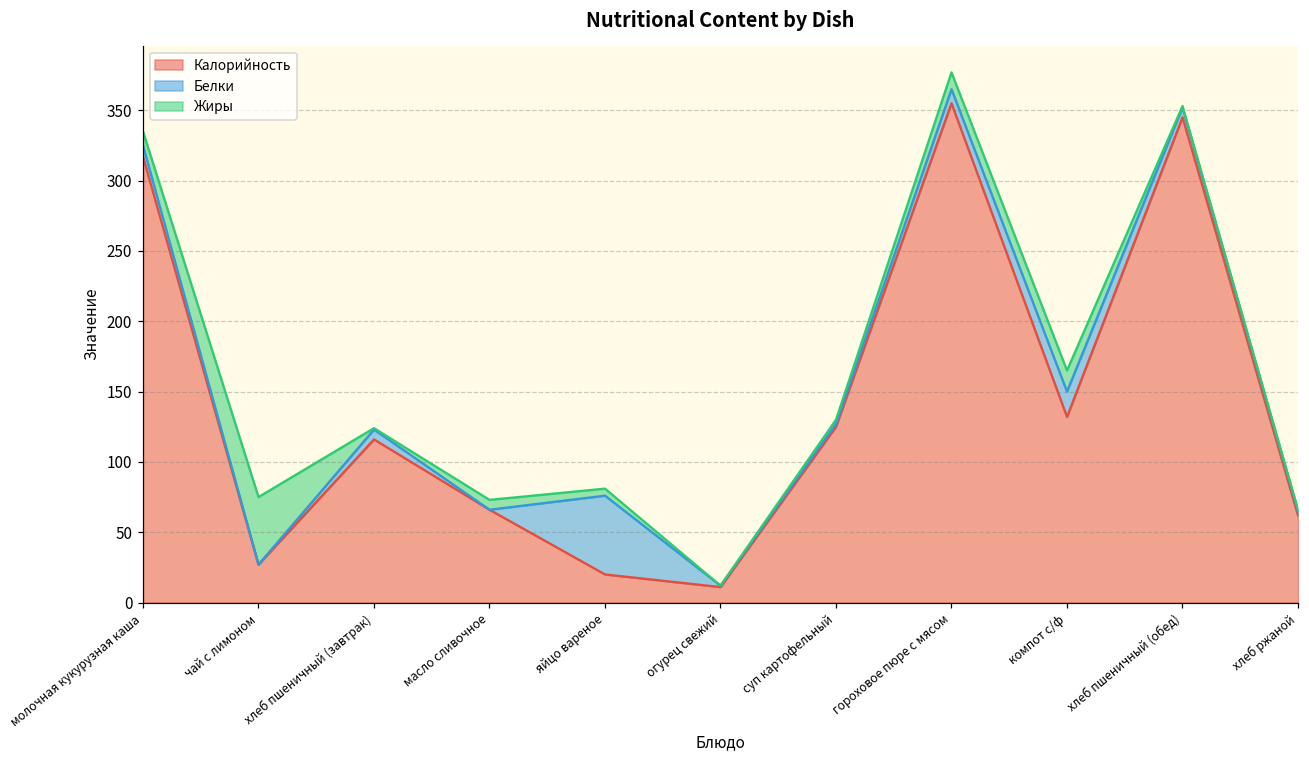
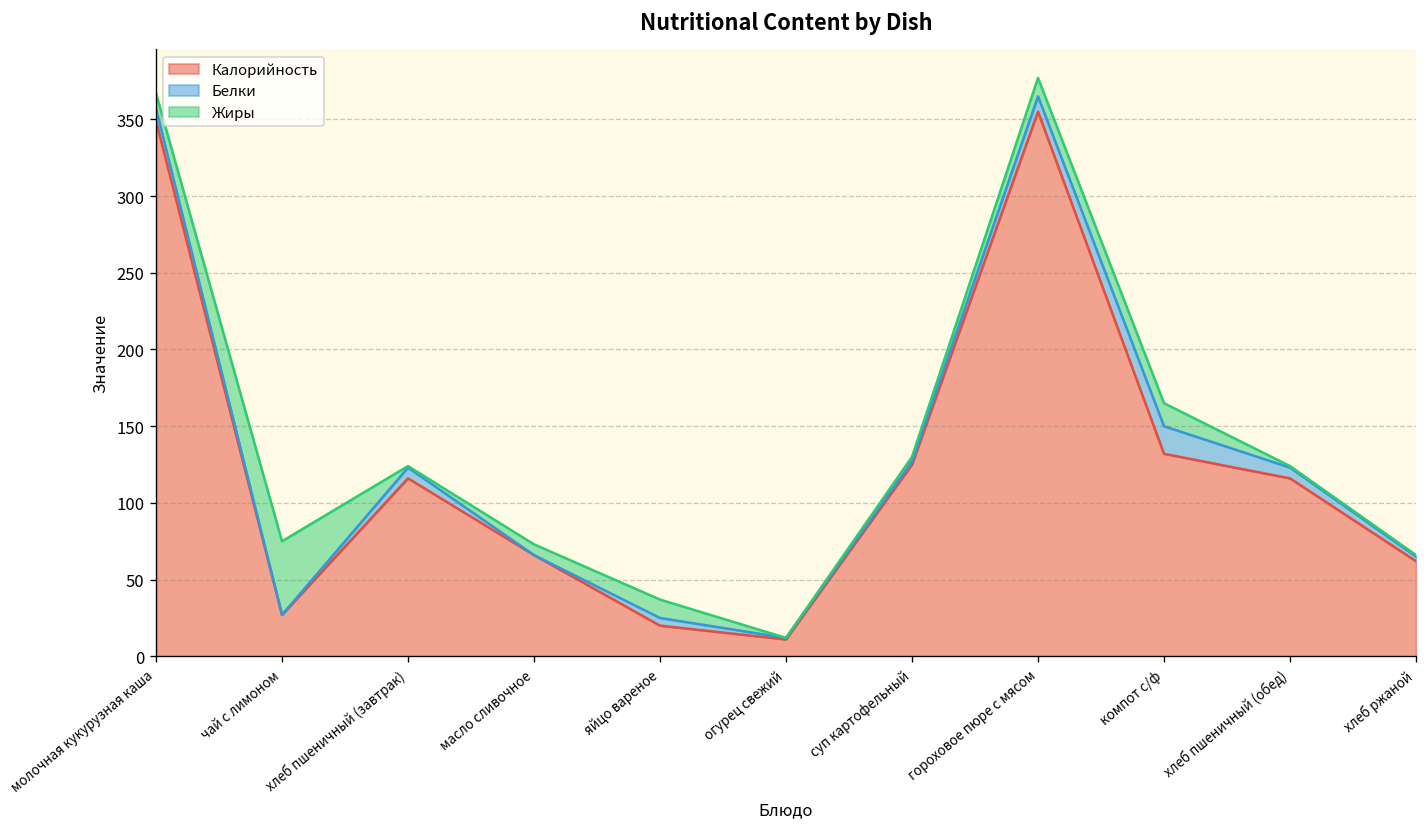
  {
    "Калорийность": {
-     "молочная кукурузная каша": 317,
+     "молочная кукурузная каша": 349,
      "хлеб пшеничный (завтрак)": 116,
      "яйцо вареное": 20,
      "суп картофельный": 125,
      "гороховое пюре с мясом": 355,
      "компот с/ф": 132,
-     "хлеб пшеничный (обед)": 345,
+     "хлеб пшеничный (обед)": 116,
      "хлеб ржаной": 62
    },
    "Белки": {
      "молочная кукурузная каша": 8,
-     "яйцо вареное": 56,
+     "яйцо вареное": 5,
      "суп картофельный": 2,
      "гороховое пюре с мясом": 10,
      "компот с/ф": 18
    },
    "Жиры": {
      "молочная кукурузная каша": 10,
      "чай с лимоном": 48,
      "масло сливочное": 7,
-     "яйцо вареное": 5,
+     "яйцо вареное": 12,
      "суп картофельный": 3,
      "гороховое пюре с мясом": 12,
      "компот с/ф": 15
    }
  }
